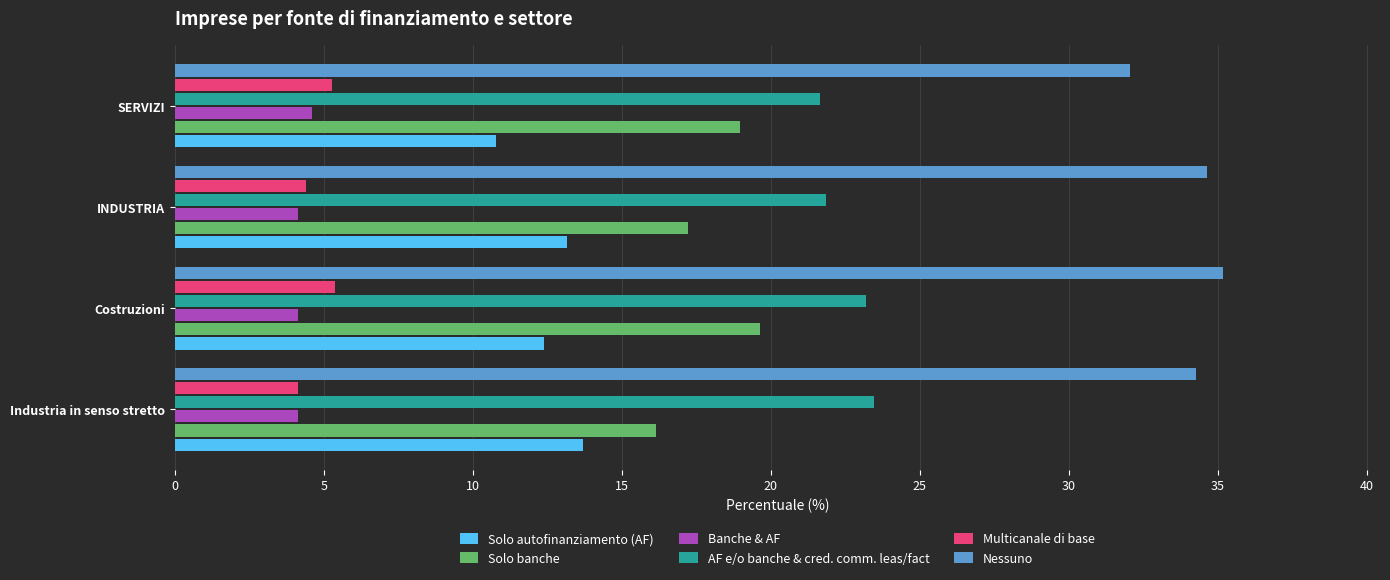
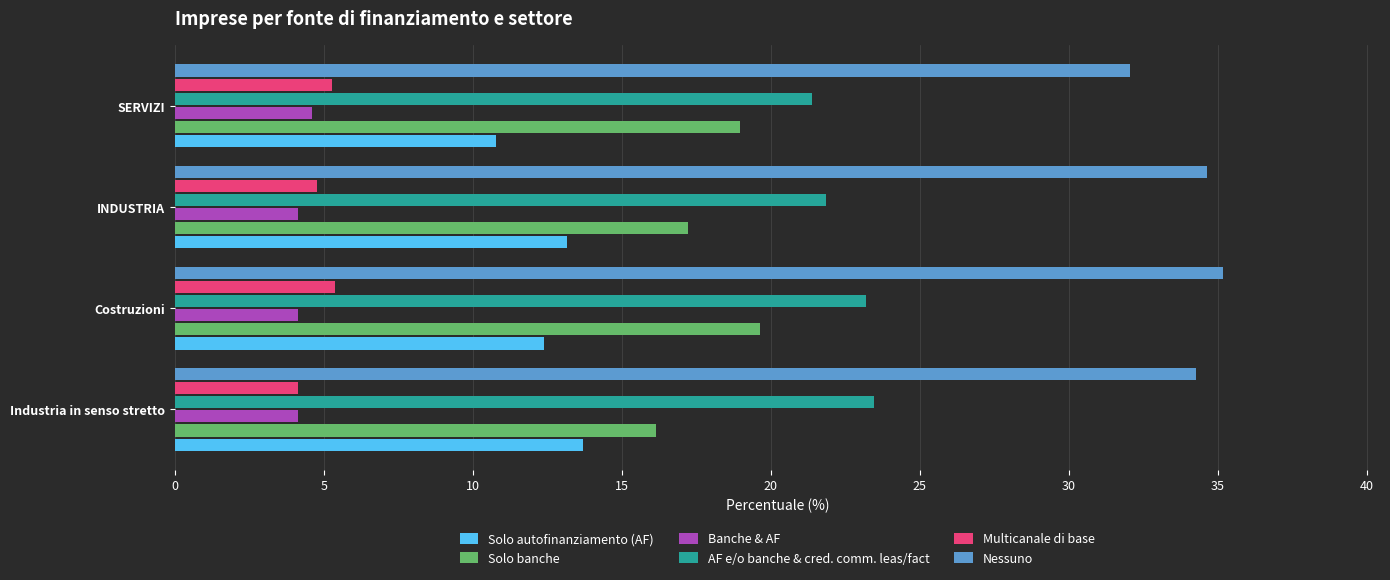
  {
    "Solo banche": {
      "SERVIZI": 19.0,
      "INDUSTRIA": 17.2,
      "Costruzioni": 19.6,
      "Industria in senso stretto": 16.2
    },
    "Banche & AF": {
      "SERVIZI": 4.6,
      "INDUSTRIA": 4.1,
      "Costruzioni": 4.1,
      "Industria in senso stretto": 4.1
    },
    "AF e/o banche & cred. comm. leas/fact": {
-     "SERVIZI": 21.7,
+     "SERVIZI": 21.4,
      "INDUSTRIA": 21.9,
      "Costruzioni": 23.2,
      "Industria in senso stretto": 23.5
    },
    "Multicanale di base": {
      "SERVIZI": 5.3,
-     "INDUSTRIA": 4.4,
+     "INDUSTRIA": 4.8,
      "Costruzioni": 5.4,
      "Industria in senso stretto": 4.1
    }
  }
